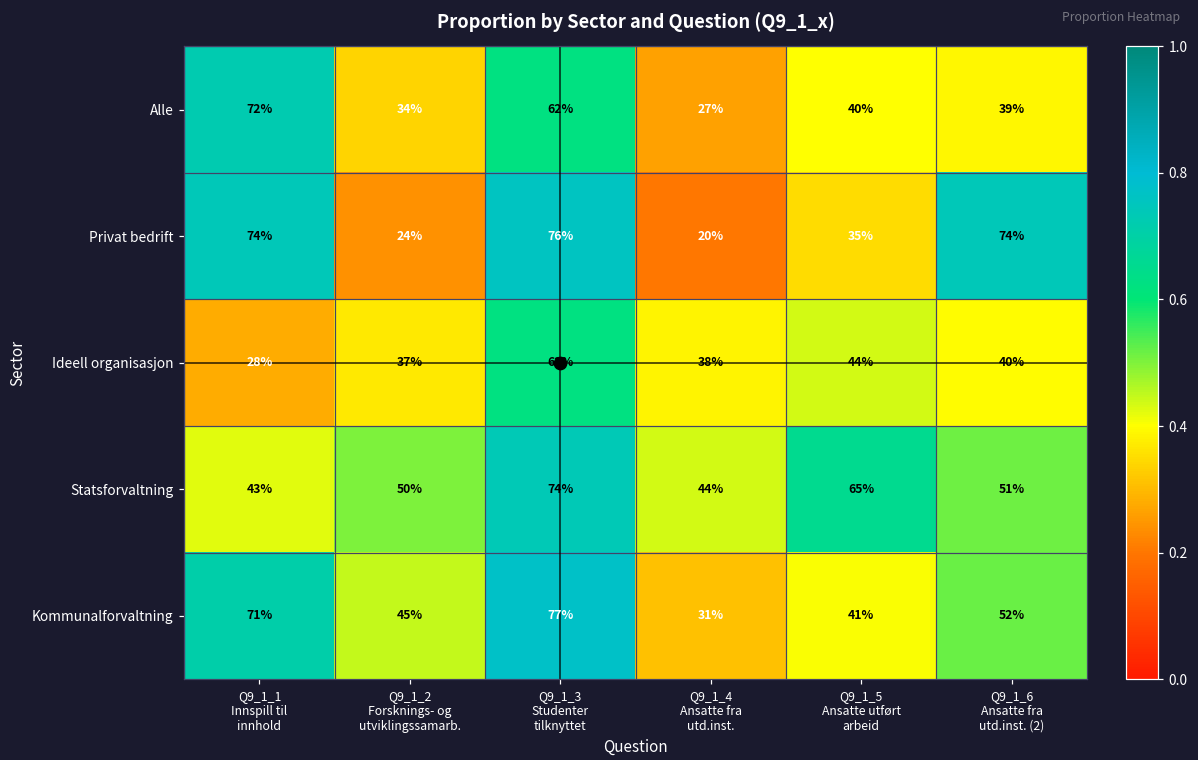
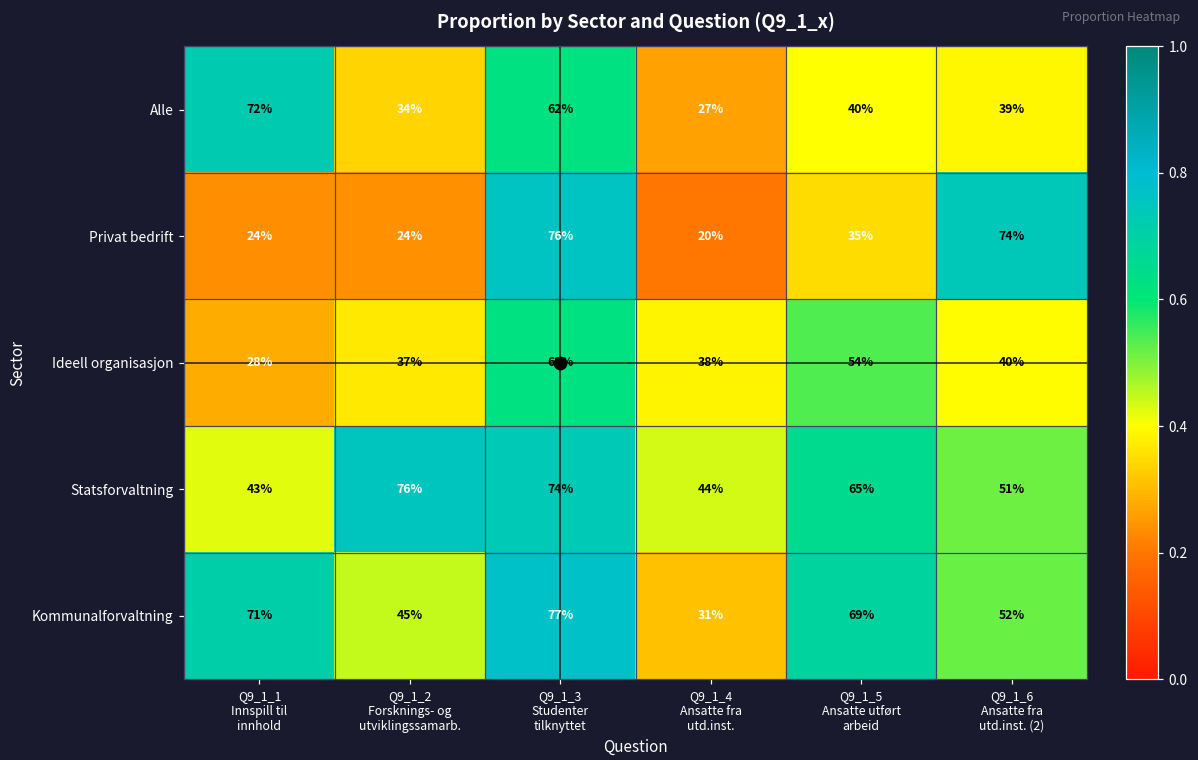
  {
    "Alle": {
      "Q9_1_1 Innspill til innhold": "72%",
      "Q9_1_2 Forsknings- og utviklingssamarb.": "34%",
      "Q9_1_3 Studenter tilknyttet": "62%",
      "Q9_1_4 Ansatte fra utd.inst.": "27%",
      "Q9_1_5 Ansatte utført arbeid": "40%",
      "Q9_1_6 Ansatte fra utd.inst. (2)": "39%"
    },
    "Privat bedrift": {
-     "Q9_1_1 Innspill til innhold": "74%",
+     "Q9_1_1 Innspill til innhold": "24%",
      "Q9_1_2 Forsknings- og utviklingssamarb.": "24%",
      "Q9_1_3 Studenter tilknyttet": "76%",
      "Q9_1_4 Ansatte fra utd.inst.": "20%",
      "Q9_1_5 Ansatte utført arbeid": "35%",
      "Q9_1_6 Ansatte fra utd.inst. (2)": "74%"
    },
    "Ideell organisasjon": {
      "Q9_1_1 Innspill til innhold": "28%",
      "Q9_1_2 Forsknings- og utviklingssamarb.": "37%",
      "Q9_1_4 Ansatte fra utd.inst.": "38%",
-     "Q9_1_5 Ansatte utført arbeid": "44%",
+     "Q9_1_5 Ansatte utført arbeid": "54%",
      "Q9_1_6 Ansatte fra utd.inst. (2)": "40%"
    },
    "Statsforvaltning": {
      "Q9_1_1 Innspill til innhold": "43%",
-     "Q9_1_2 Forsknings- og utviklingssamarb.": "50%",
+     "Q9_1_2 Forsknings- og utviklingssamarb.": "76%",
      "Q9_1_3 Studenter tilknyttet": "74%",
      "Q9_1_4 Ansatte fra utd.inst.": "44%",
      "Q9_1_5 Ansatte utført arbeid": "65%",
      "Q9_1_6 Ansatte fra utd.inst. (2)": "51%"
    },
    "Kommunalforvaltning": {
      "Q9_1_1 Innspill til innhold": "71%",
      "Q9_1_2 Forsknings- og utviklingssamarb.": "45%",
      "Q9_1_3 Studenter tilknyttet": "77%",
      "Q9_1_4 Ansatte fra utd.inst.": "31%",
-     "Q9_1_5 Ansatte utført arbeid": "41%",
+     "Q9_1_5 Ansatte utført arbeid": "69%",
      "Q9_1_6 Ansatte fra utd.inst. (2)": "52%"
    }
  }
